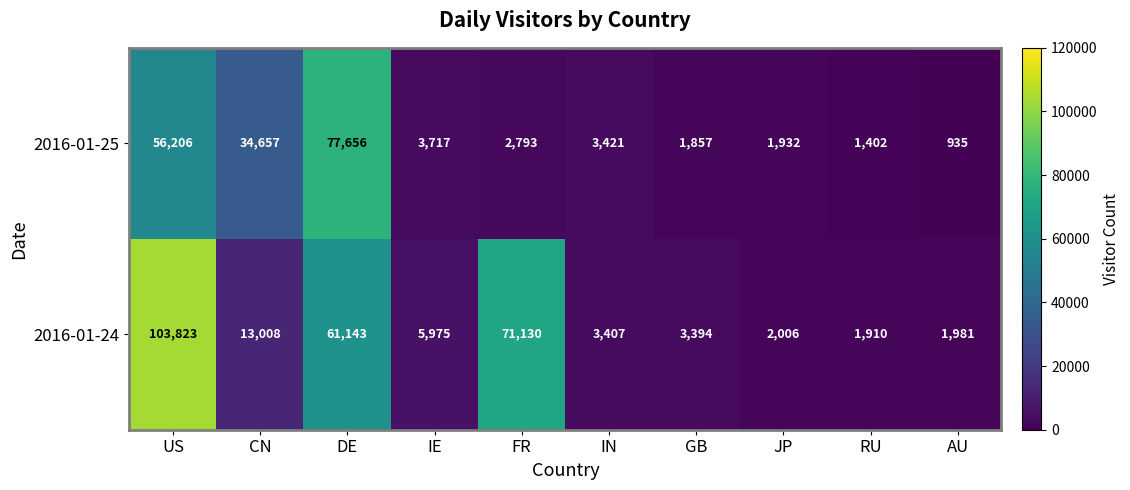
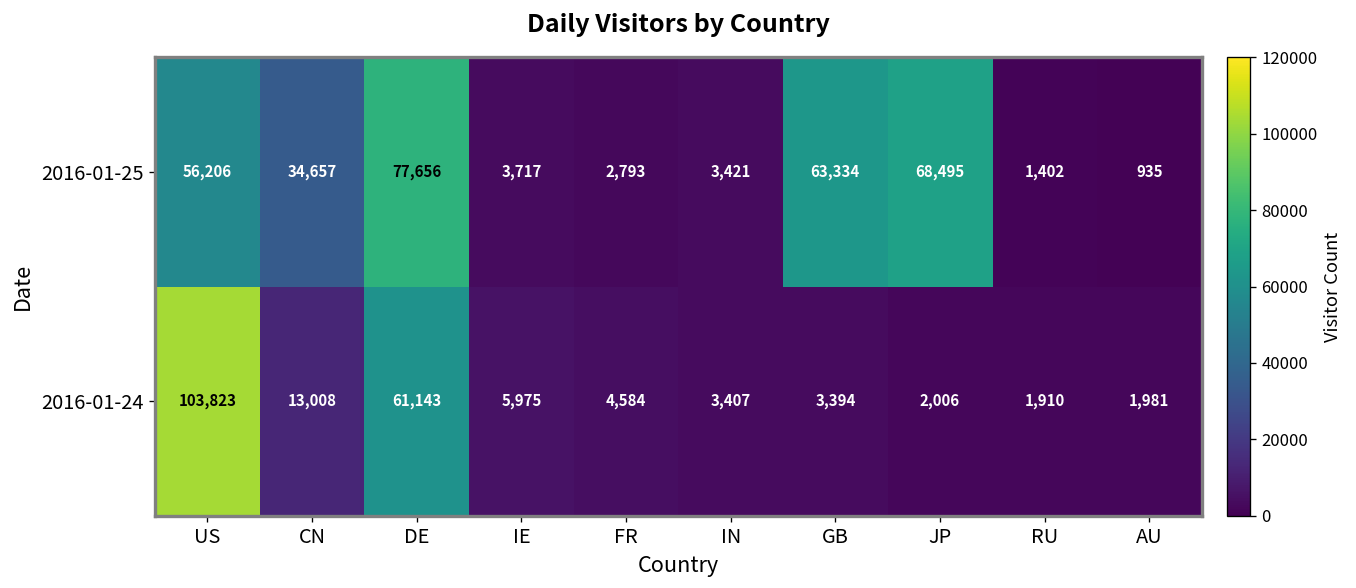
  {
    "2016-01-25": {
      "US": "56,206",
      "CN": "34,657",
      "DE": "77,656",
      "IE": "3,717",
      "FR": "2,793",
      "IN": "3,421",
-     "GB": "1,857",
-     "JP": "1,932",
+     "GB": "63,334",
+     "JP": "68,495",
      "RU": "1,402",
      "AU": "935"
    },
    "2016-01-24": {
      "US": "103,823",
      "CN": "13,008",
      "DE": "61,143",
      "IE": "5,975",
-     "FR": "71,130",
+     "FR": "4,584",
      "IN": "3,407",
      "GB": "3,394",
      "JP": "2,006",
      "RU": "1,910",
      "AU": "1,981"
    }
  }
